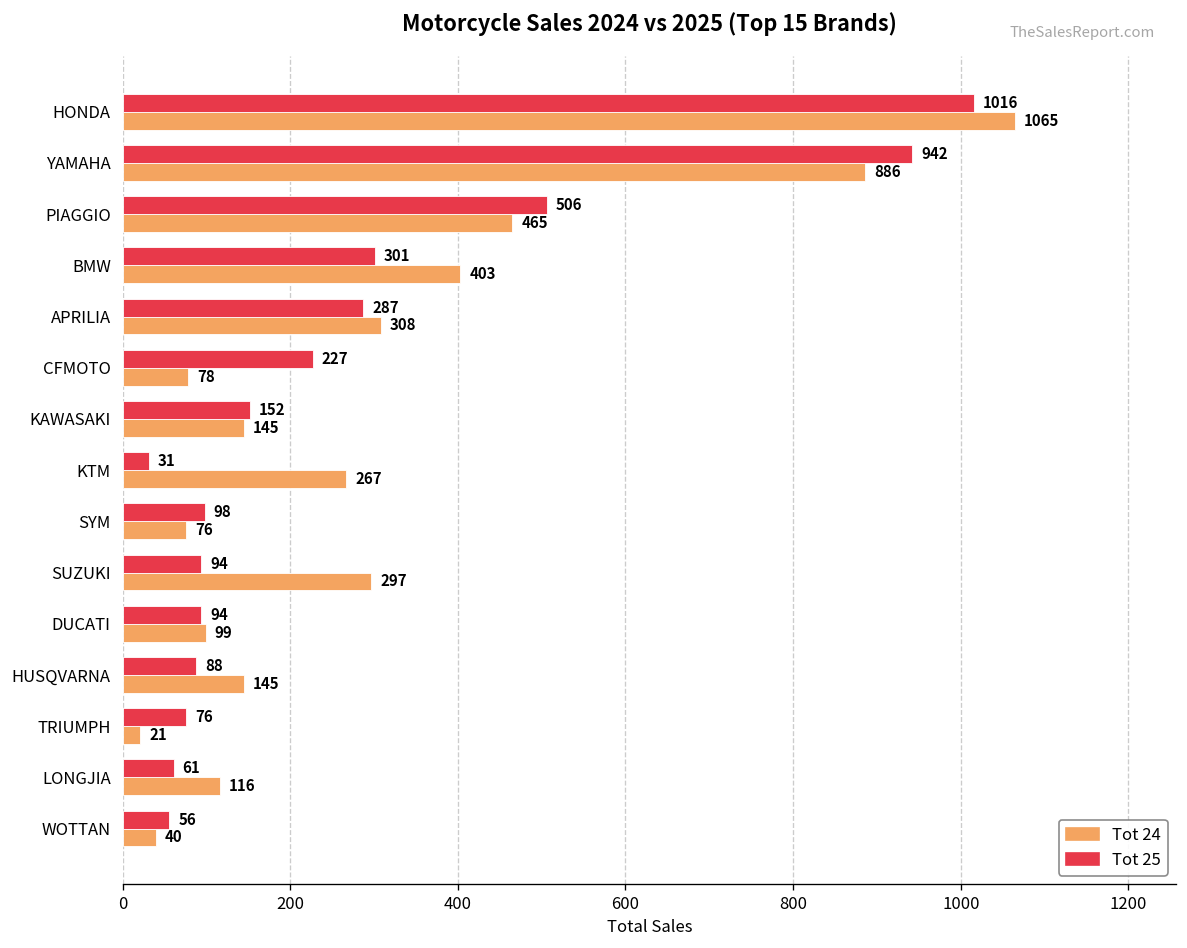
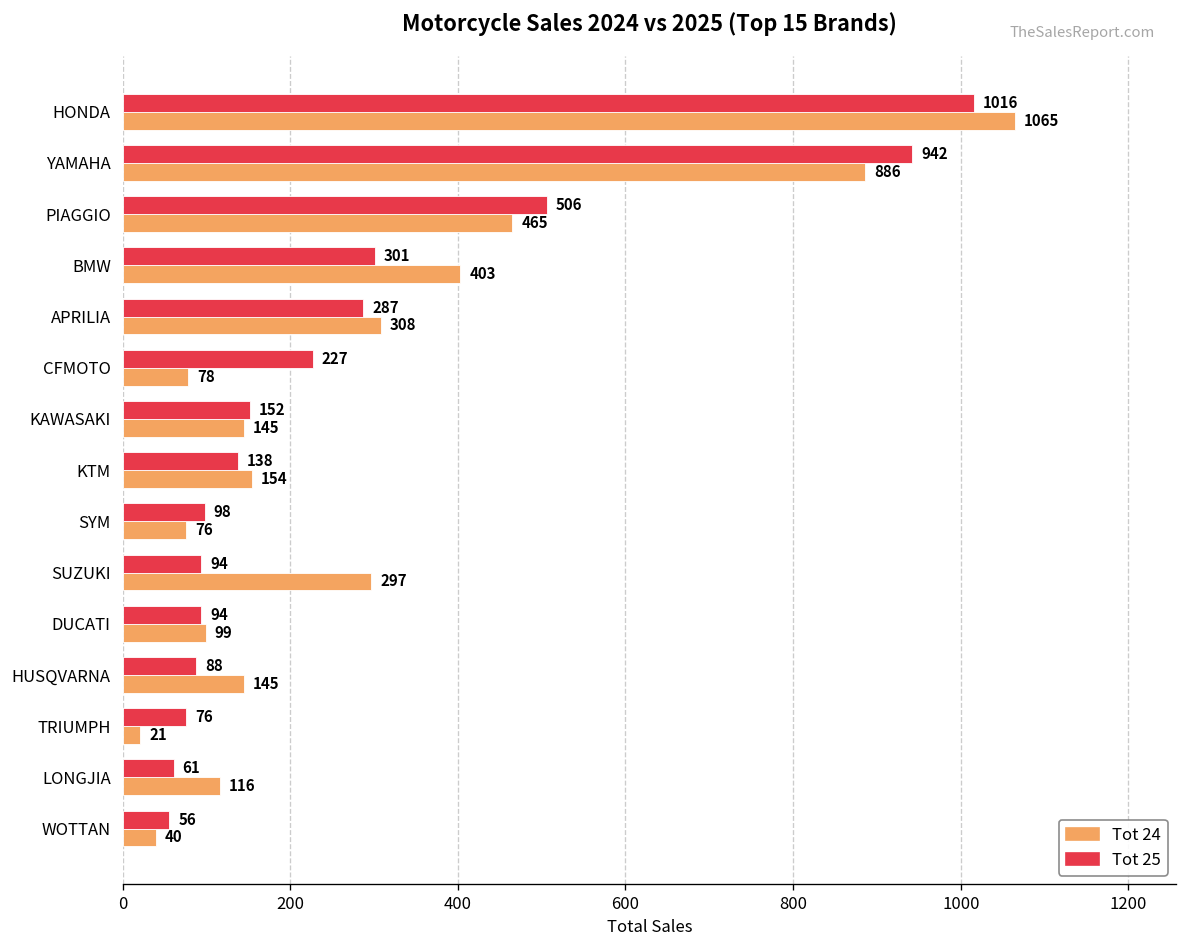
  {
    "Tot 24": {
      "HONDA": 1065,
      "YAMAHA": 886,
      "PIAGGIO": 465,
      "BMW": 403,
      "APRILIA": 308,
      "CFMOTO": 78,
      "KAWASAKI": 145,
-     "KTM": 267,
+     "KTM": 154,
      "SYM": 76,
      "SUZUKI": 297,
      "DUCATI": 99,
      "HUSQVARNA": 145,
      "TRIUMPH": 21,
      "LONGJIA": 116,
      "WOTTAN": 40
    },
    "Tot 25": {
      "HONDA": 1016,
      "YAMAHA": 942,
      "PIAGGIO": 506,
      "BMW": 301,
      "APRILIA": 287,
      "CFMOTO": 227,
      "KAWASAKI": 152,
-     "KTM": 31,
+     "KTM": 138,
      "SYM": 98,
      "SUZUKI": 94,
      "DUCATI": 94,
      "HUSQVARNA": 88,
      "TRIUMPH": 76,
      "LONGJIA": 61,
      "WOTTAN": 56
    }
  }
